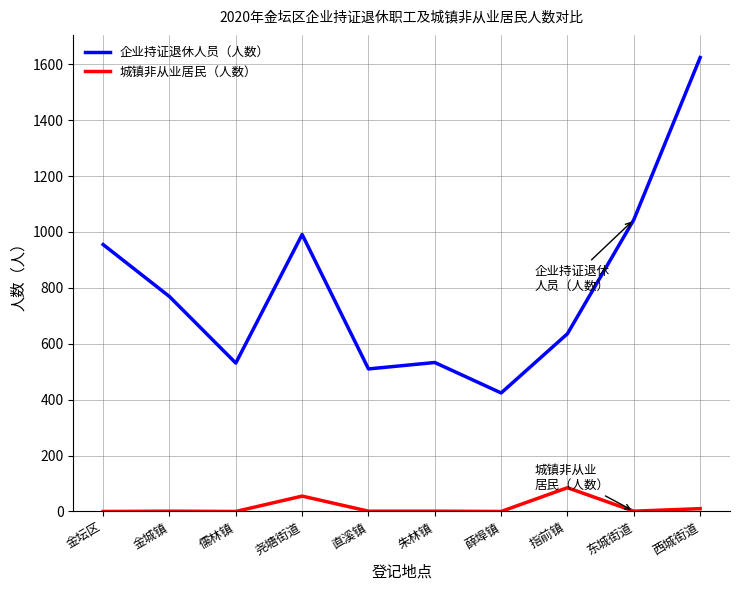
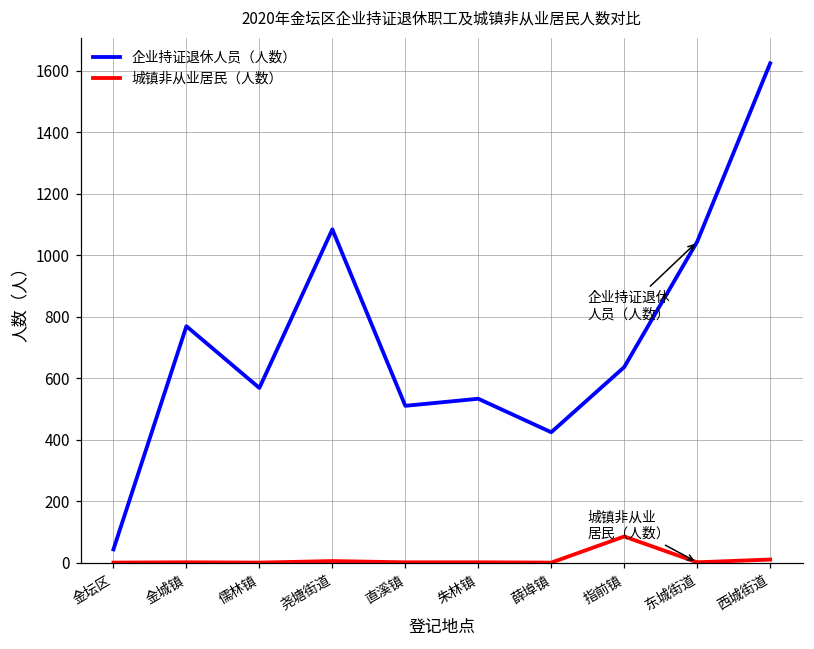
  {
    "企业持证退休人员（人数）": {
-     "金坛区": 960,
+     "金坛区": 40,
      "金城镇": 770,
-     "儒林镇": 530,
-     "尧塘街道": 990,
+     "儒林镇": 570,
+     "尧塘街道": 1080,
      "直溪镇": 510,
      "朱林镇": 530,
      "薛埠镇": 420,
      "指前镇": 640,
      "东城街道": 1040,
      "西城街道": 1620
    },
    "城镇非从业居民（人数）": {
      "金坛区": 0,
      "金城镇": 0,
      "儒林镇": 0,
-     "尧塘街道": 60,
+     "尧塘街道": 10,
      "直溪镇": 0,
      "朱林镇": 0,
      "薛埠镇": 0,
      "指前镇": 90,
      "东城街道": 0,
      "西城街道": 10
    }
  }
